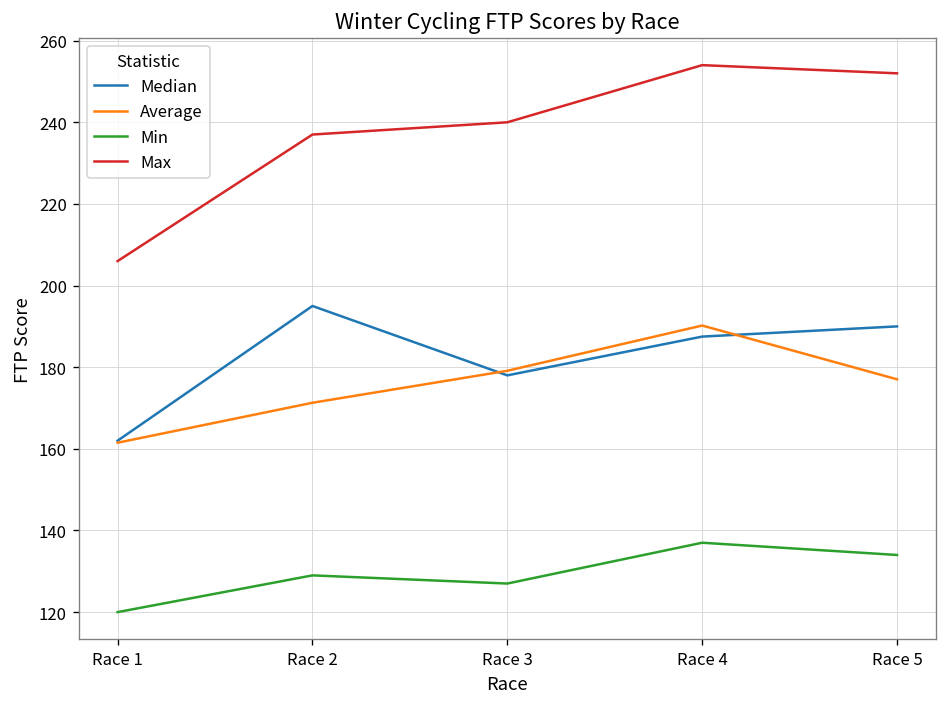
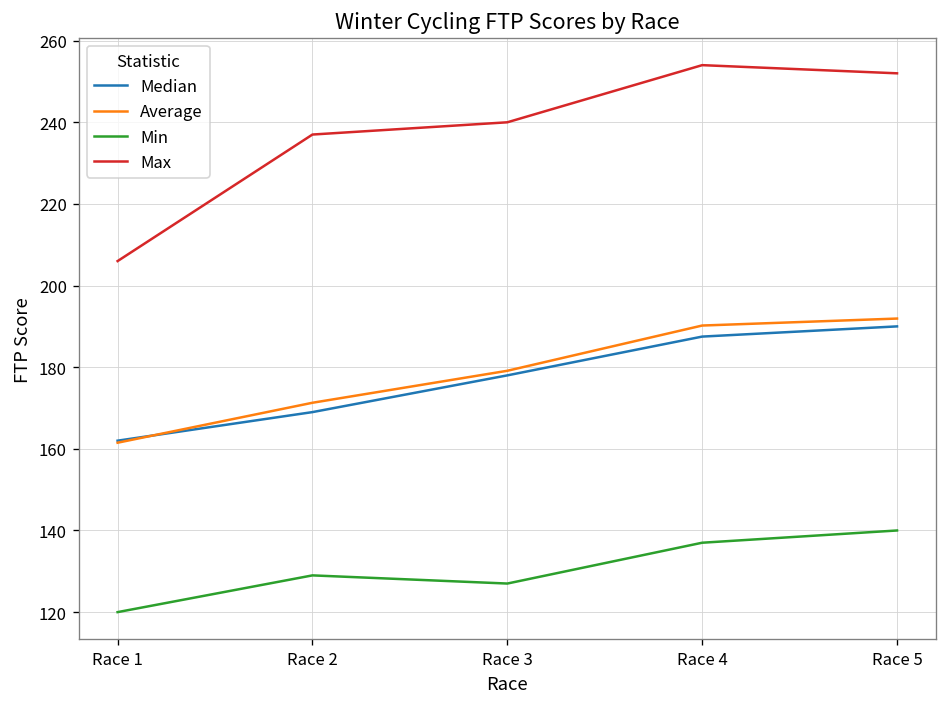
  {
    "Median": {
-     "Race 2": 195,
+     "Race 2": 169,
      "Race 3": 178,
      "Race 4": 188,
      "Race 5": 190
    },
    "Average": {
      "Race 2": 171,
      "Race 3": 179,
      "Race 4": 190,
-     "Race 5": 177
+     "Race 5": 192
    },
    "Min": {
      "Race 1": 120,
      "Race 2": 129,
      "Race 3": 127,
      "Race 4": 137,
-     "Race 5": 134
+     "Race 5": 140
    },
    "Max": {
      "Race 1": 206,
      "Race 2": 237,
      "Race 3": 240,
      "Race 4": 254,
      "Race 5": 252
    }
  }
